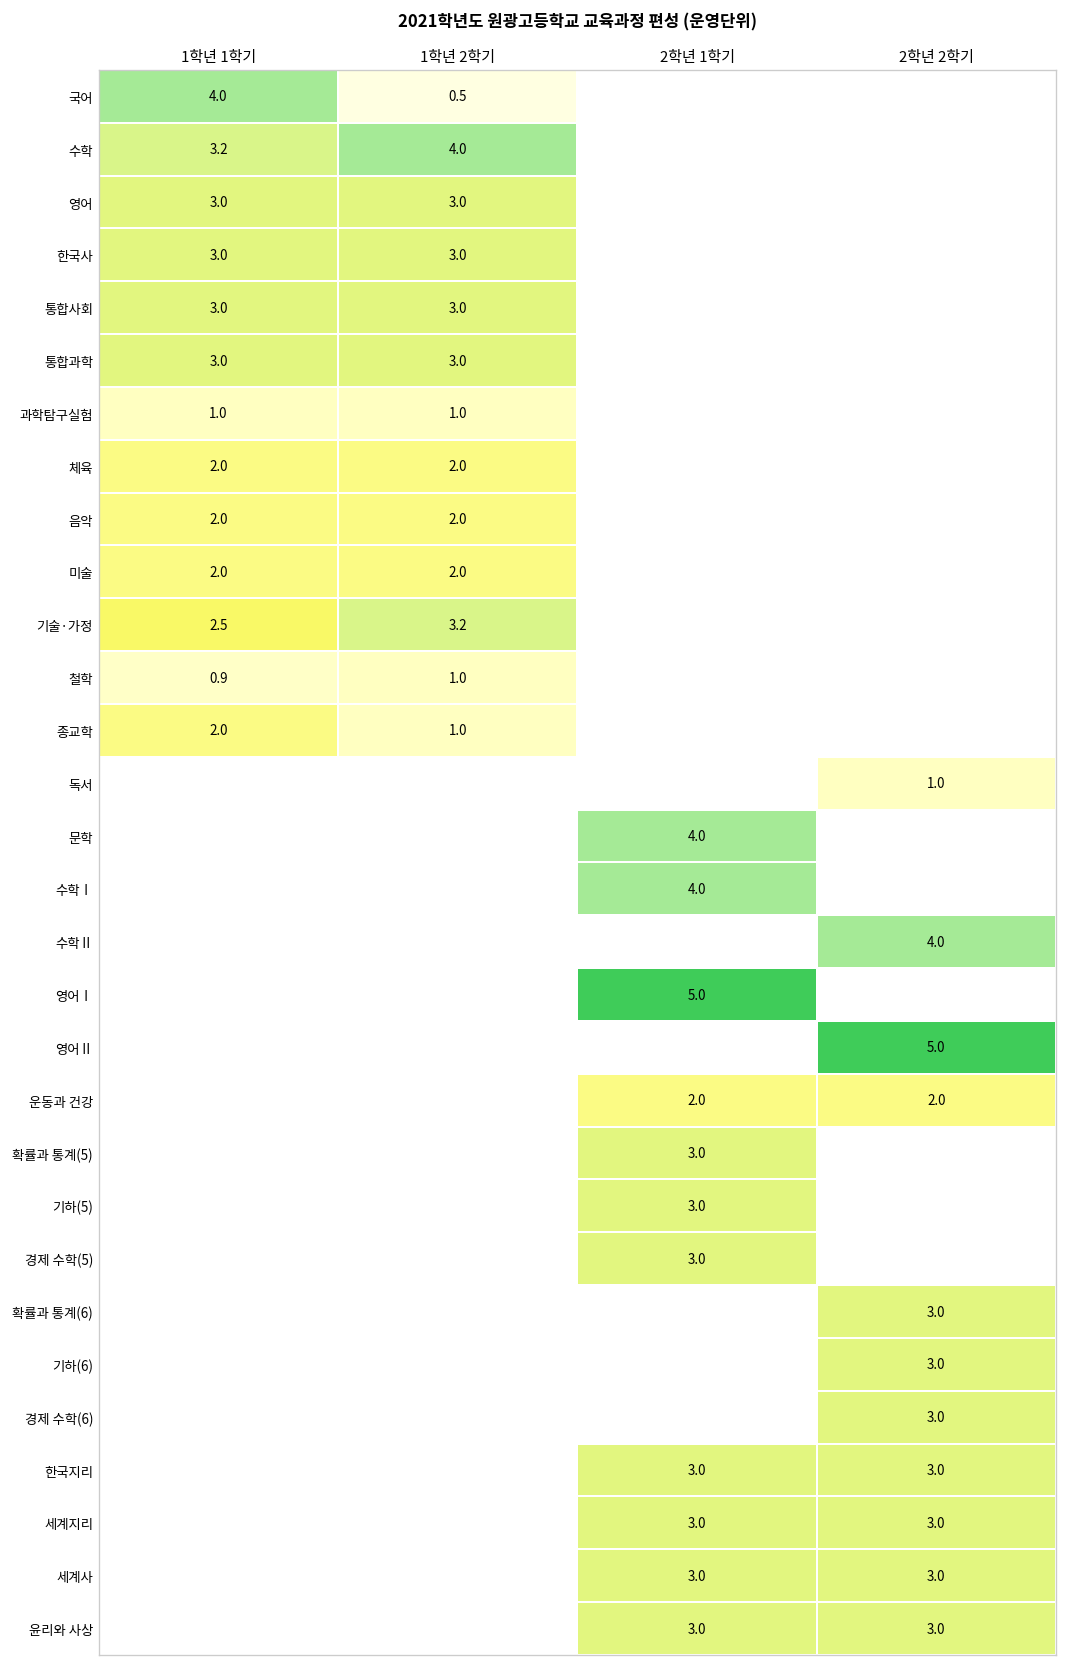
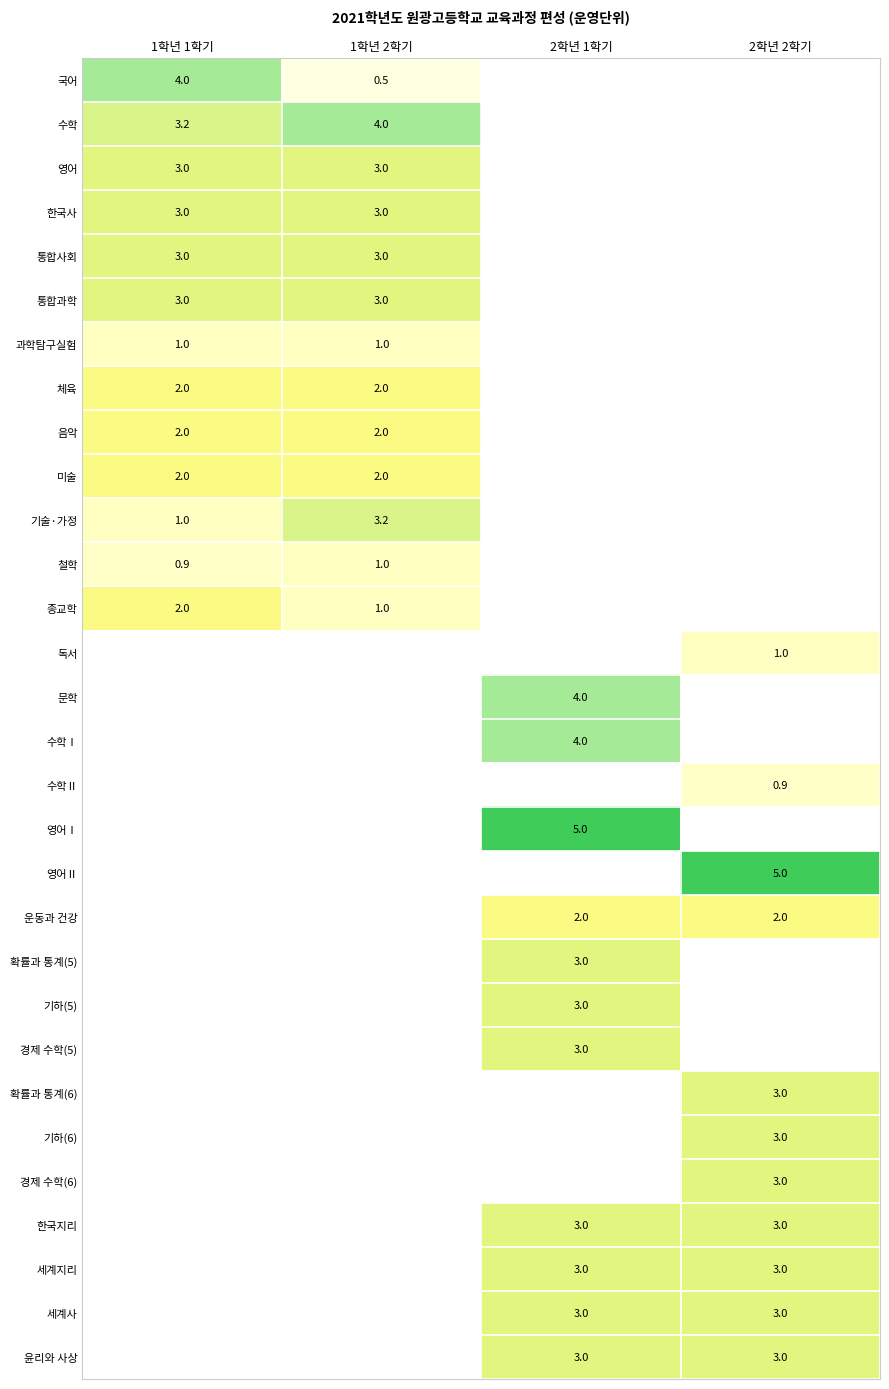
  {
    "국어": {
      "1학년 1학기": 4.0,
      "1학년 2학기": 0.5
    },
    "수학": {
      "1학년 1학기": 3.2,
      "1학년 2학기": 4.0
    },
    "영어": {
      "1학년 1학기": 3.0,
      "1학년 2학기": 3.0
    },
    "한국사": {
      "1학년 1학기": 3.0,
      "1학년 2학기": 3.0
    },
    "통합사회": {
      "1학년 1학기": 3.0,
      "1학년 2학기": 3.0
    },
    "통합과학": {
      "1학년 1학기": 3.0,
      "1학년 2학기": 3.0
    },
    "과학탐구실험": {
      "1학년 1학기": 1.0,
      "1학년 2학기": 1.0
    },
    "체육": {
      "1학년 1학기": 2.0,
      "1학년 2학기": 2.0
    },
    "음악": {
      "1학년 1학기": 2.0,
      "1학년 2학기": 2.0
    },
    "미술": {
      "1학년 1학기": 2.0,
      "1학년 2학기": 2.0
    },
    "기술·가정": {
-     "1학년 1학기": 2.5,
+     "1학년 1학기": 1.0,
      "1학년 2학기": 3.2
    },
    "철학": {
      "1학년 1학기": 0.9,
      "1학년 2학기": 1.0
    },
    "종교학": {
      "1학년 1학기": 2.0,
      "1학년 2학기": 1.0
    },
    "독서": {
      "2학년 2학기": 1.0
    },
    "문학": {
      "2학년 1학기": 4.0
    },
    "수학Ⅰ": {
      "2학년 1학기": 4.0
    },
    "수학Ⅱ": {
-     "2학년 2학기": 4.0
+     "2학년 2학기": 0.9
    },
    "영어Ⅰ": {
      "2학년 1학기": 5.0
    },
    "영어Ⅱ": {
      "2학년 2학기": 5.0
    },
    "운동과 건강": {
      "2학년 1학기": 2.0,
      "2학년 2학기": 2.0
    },
    "확률과 통계(5)": {
      "2학년 1학기": 3.0
    },
    "기하(5)": {
      "2학년 1학기": 3.0
    },
    "경제 수학(5)": {
      "2학년 1학기": 3.0
    },
    "확률과 통계(6)": {
      "2학년 2학기": 3.0
    },
    "기하(6)": {
      "2학년 2학기": 3.0
    },
    "경제 수학(6)": {
      "2학년 2학기": 3.0
    },
    "한국지리": {
      "2학년 1학기": 3.0,
      "2학년 2학기": 3.0
    },
    "세계지리": {
      "2학년 1학기": 3.0,
      "2학년 2학기": 3.0
    },
    "세계사": {
      "2학년 1학기": 3.0,
      "2학년 2학기": 3.0
    },
    "윤리와 사상": {
      "2학년 1학기": 3.0,
      "2학년 2학기": 3.0
    }
  }
